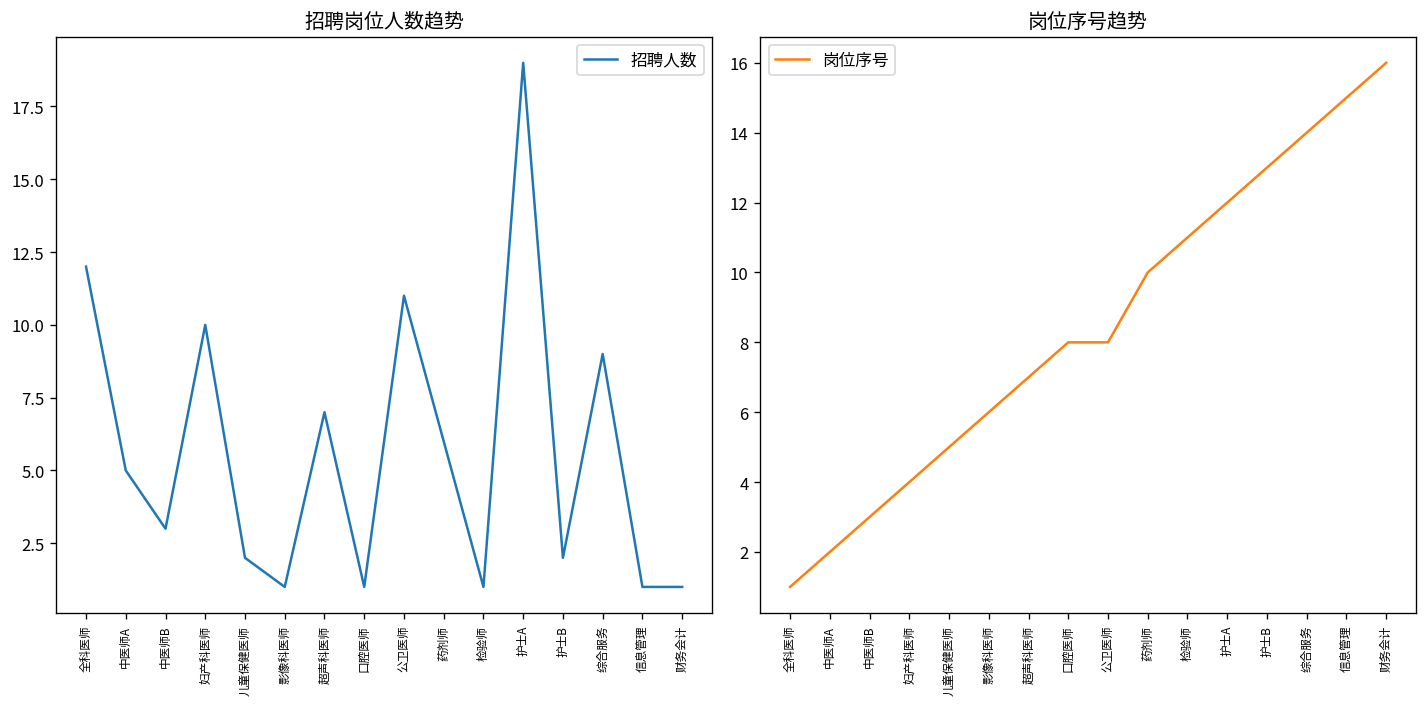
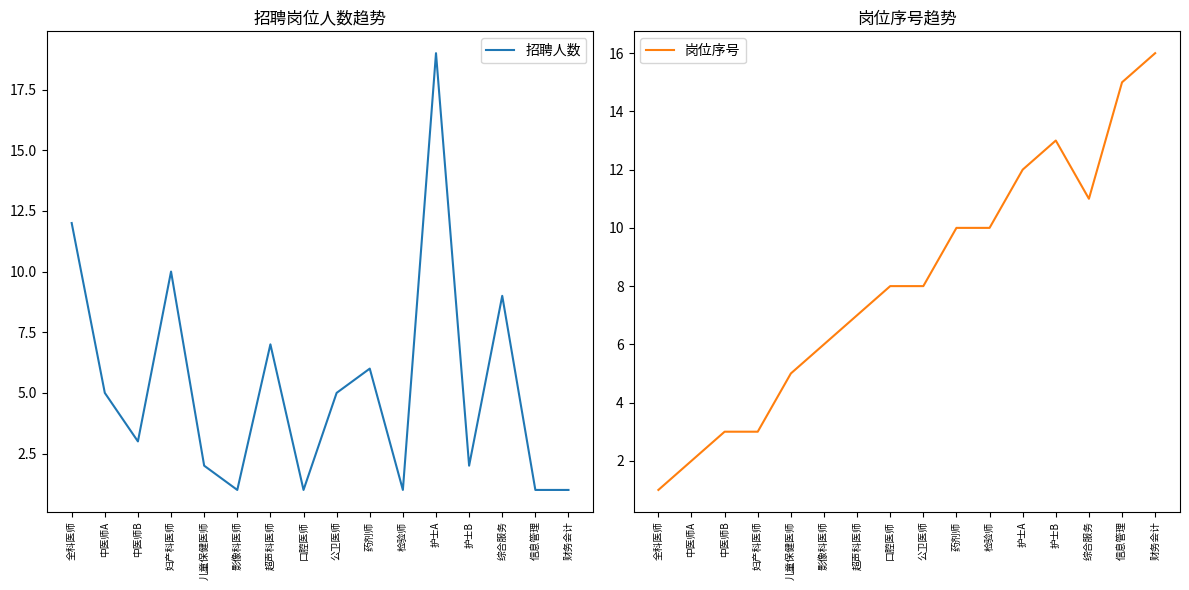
  {
    "招聘岗位人数趋势": {
      "全科医师": 12,
      "中医师A": 5,
      "中医师B": 3,
      "妇产科医师": 10,
      "儿童保健医师": 2,
      "影像科医师": 1,
      "超声科医师": 7,
      "口腔医师": 1,
-     "公卫医师": 11,
+     "公卫医师": 5,
      "药剂师": 6,
      "检验师": 1,
      "护士A": 19,
      "护士B": 2,
      "综合服务": 9,
      "信息管理": 1,
      "财务会计": 1
    },
    "岗位序号趋势": {
      "全科医师": 1,
      "中医师A": 2,
      "中医师B": 3,
-     "妇产科医师": 4,
+     "妇产科医师": 3,
      "儿童保健医师": 5,
      "影像科医师": 6,
      "超声科医师": 7,
      "口腔医师": 8,
      "公卫医师": 8,
      "药剂师": 10,
-     "检验师": 11,
+     "检验师": 10,
      "护士A": 12,
      "护士B": 13,
-     "综合服务": 14,
+     "综合服务": 11,
      "信息管理": 15,
      "财务会计": 16
    }
  }
